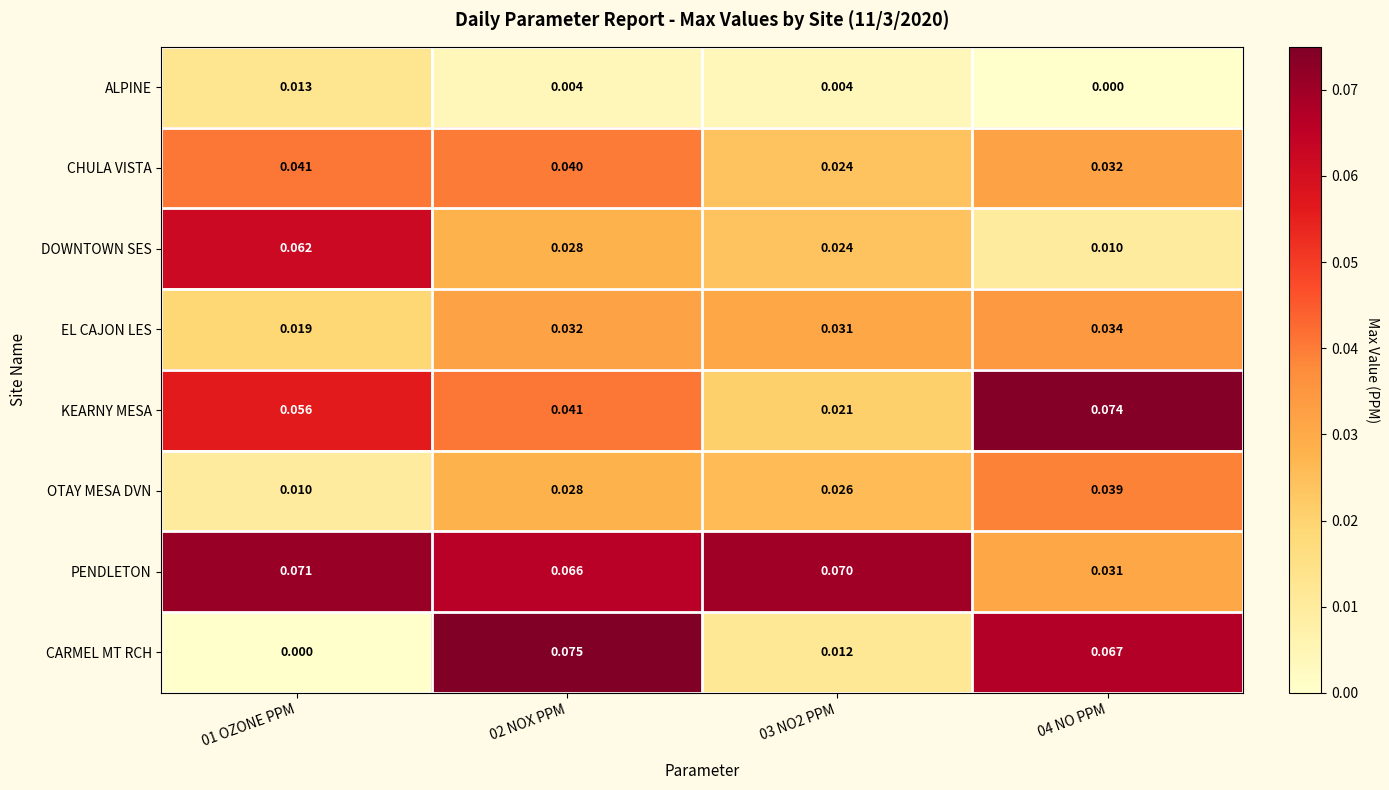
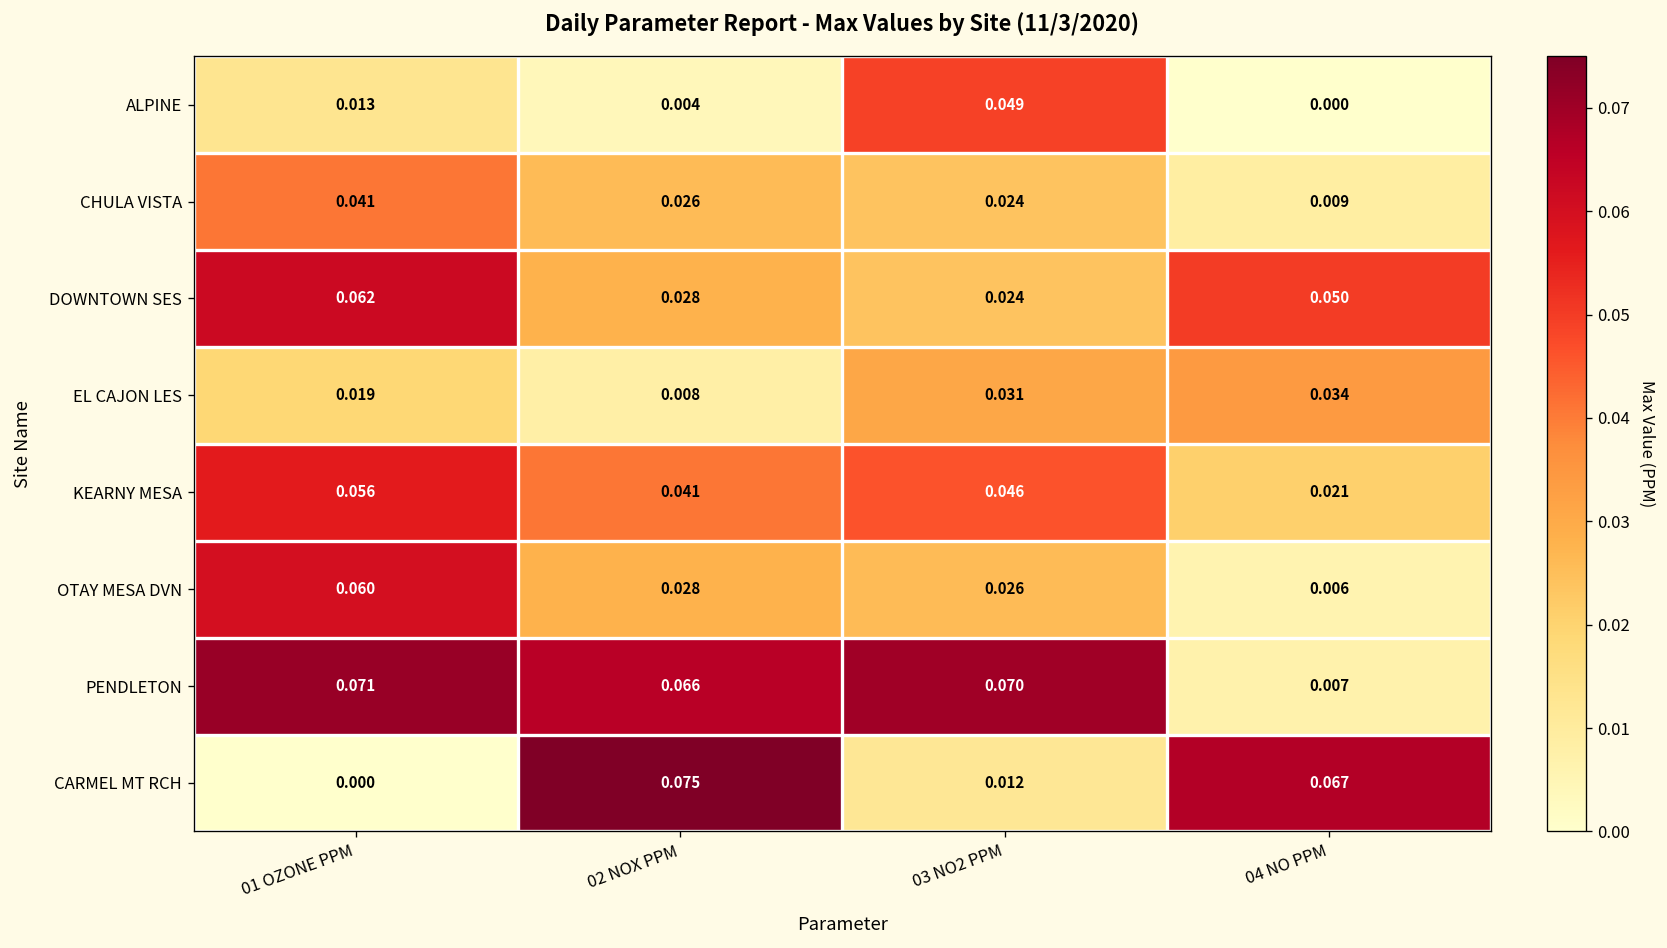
  {
    "ALPINE": {
      "01 OZONE PPM": 0.013,
      "02 NOX PPM": 0.004,
-     "03 NO2 PPM": 0.004,
+     "03 NO2 PPM": 0.049,
      "04 NO PPM": 0.000
    },
    "CHULA VISTA": {
      "01 OZONE PPM": 0.041,
-     "02 NOX PPM": 0.040,
+     "02 NOX PPM": 0.026,
      "03 NO2 PPM": 0.024,
-     "04 NO PPM": 0.032
+     "04 NO PPM": 0.009
    },
    "DOWNTOWN SES": {
      "01 OZONE PPM": 0.062,
      "02 NOX PPM": 0.028,
      "03 NO2 PPM": 0.024,
-     "04 NO PPM": 0.010
+     "04 NO PPM": 0.050
    },
    "EL CAJON LES": {
      "01 OZONE PPM": 0.019,
-     "02 NOX PPM": 0.032,
+     "02 NOX PPM": 0.008,
      "03 NO2 PPM": 0.031,
      "04 NO PPM": 0.034
    },
    "KEARNY MESA": {
      "01 OZONE PPM": 0.056,
      "02 NOX PPM": 0.041,
-     "03 NO2 PPM": 0.021,
-     "04 NO PPM": 0.074
+     "03 NO2 PPM": 0.046,
+     "04 NO PPM": 0.021
    },
    "OTAY MESA DVN": {
-     "01 OZONE PPM": 0.010,
+     "01 OZONE PPM": 0.060,
      "02 NOX PPM": 0.028,
      "03 NO2 PPM": 0.026,
-     "04 NO PPM": 0.039
+     "04 NO PPM": 0.006
    },
    "PENDLETON": {
      "01 OZONE PPM": 0.071,
      "02 NOX PPM": 0.066,
      "03 NO2 PPM": 0.070,
-     "04 NO PPM": 0.031
+     "04 NO PPM": 0.007
    },
    "CARMEL MT RCH": {
      "01 OZONE PPM": 0.000,
      "02 NOX PPM": 0.075,
      "03 NO2 PPM": 0.012,
      "04 NO PPM": 0.067
    }
  }
